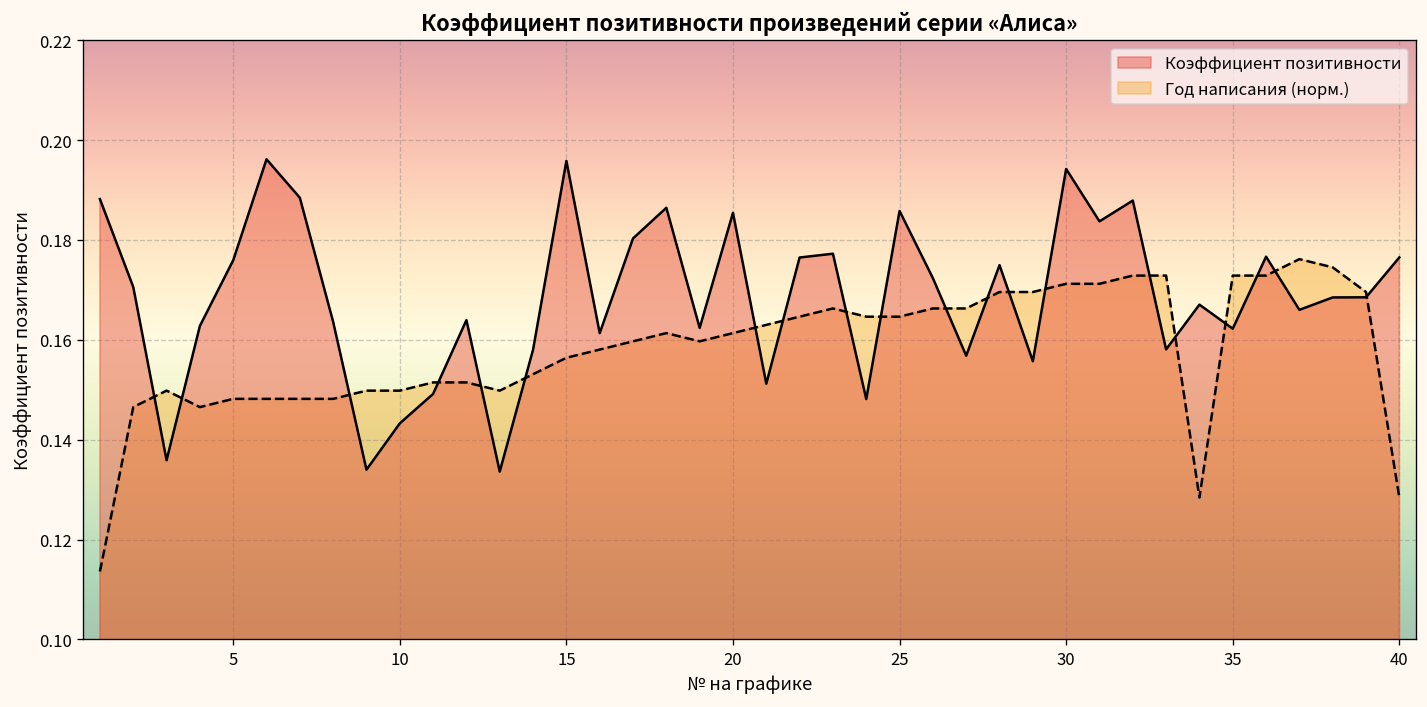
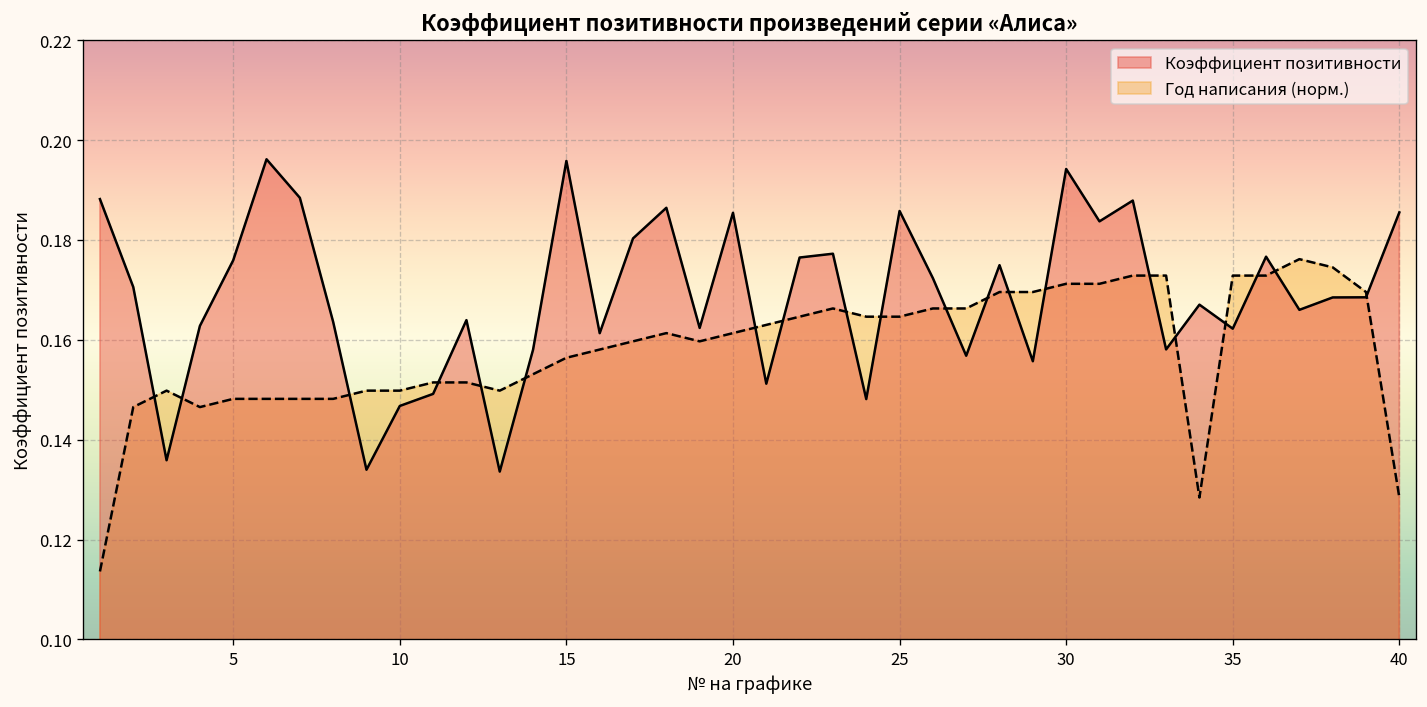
  {
    "Коэффициент позитивности": {
      "5": 0.176,
-     "10": 0.143,
+     "10": 0.147,
      "15": 0.196,
      "20": 0.185,
      "25": 0.186,
      "30": 0.194,
      "35": 0.162,
-     "40": 0.176
+     "40": 0.186
    },
    "Год написания (норм.)": {
      "5": 0.148,
      "10": 0.150,
      "15": 0.156,
      "20": 0.161,
      "25": 0.165,
      "30": 0.171,
      "35": 0.173,
      "40": 0.128
    }
  }
